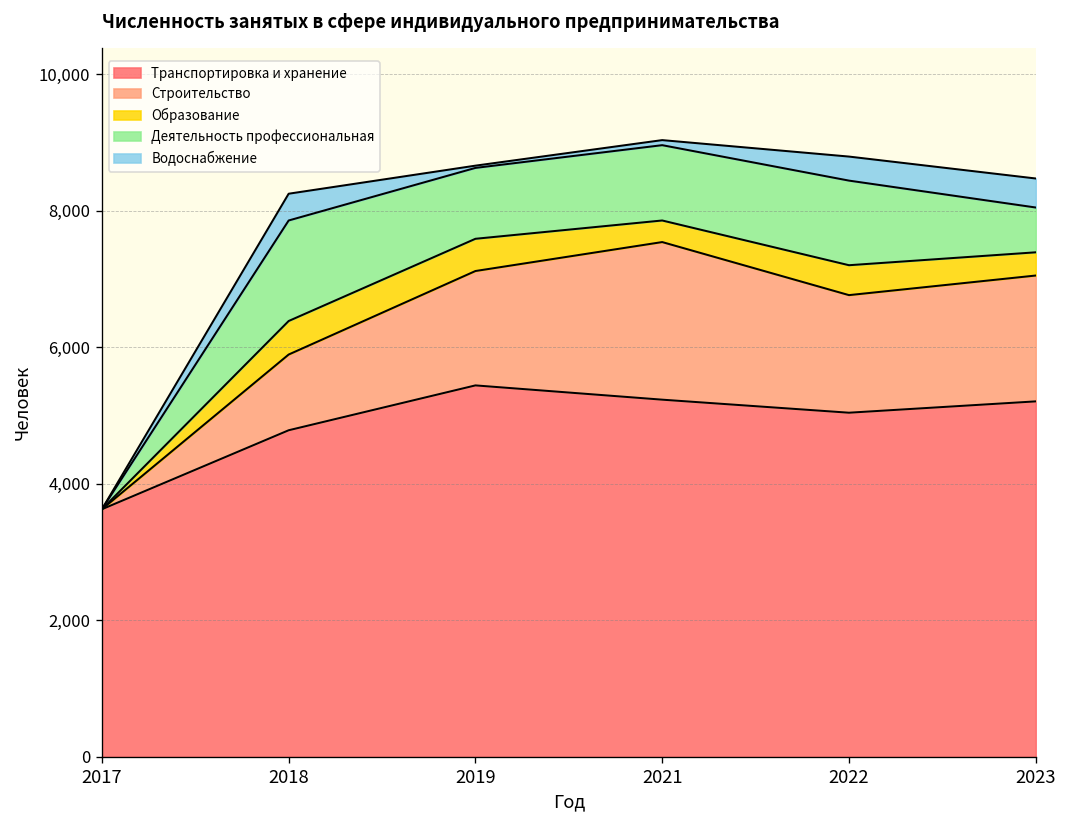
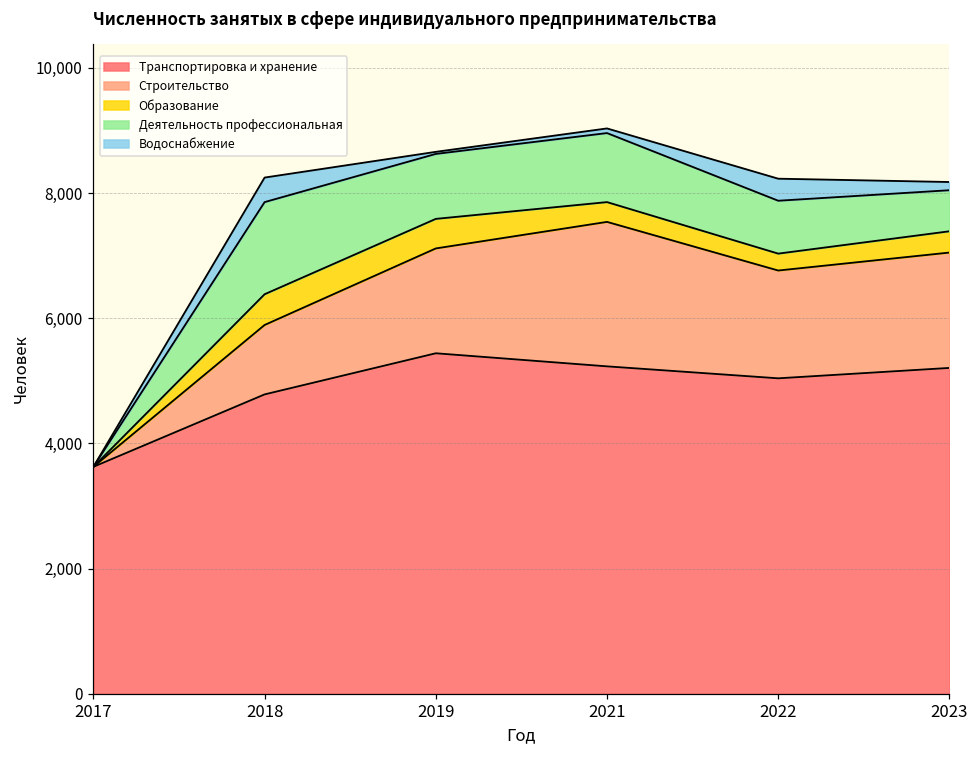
  {
    "Образование": {
      "2018": "500",
      "2019": "500",
      "2021": "300",
-     "2022": "400",
+     "2022": "300",
      "2023": "300"
    },
    "Деятельность профессиональная": {
      "2018": "1,500",
      "2021": "1,100",
-     "2022": "1,200",
+     "2022": "800",
      "2023": "700"
    },
    "Водоснабжение": {
      "2018": "400",
      "2021": "100",
      "2022": "400",
-     "2023": "400"
+     "2023": "100"
    }
  }
